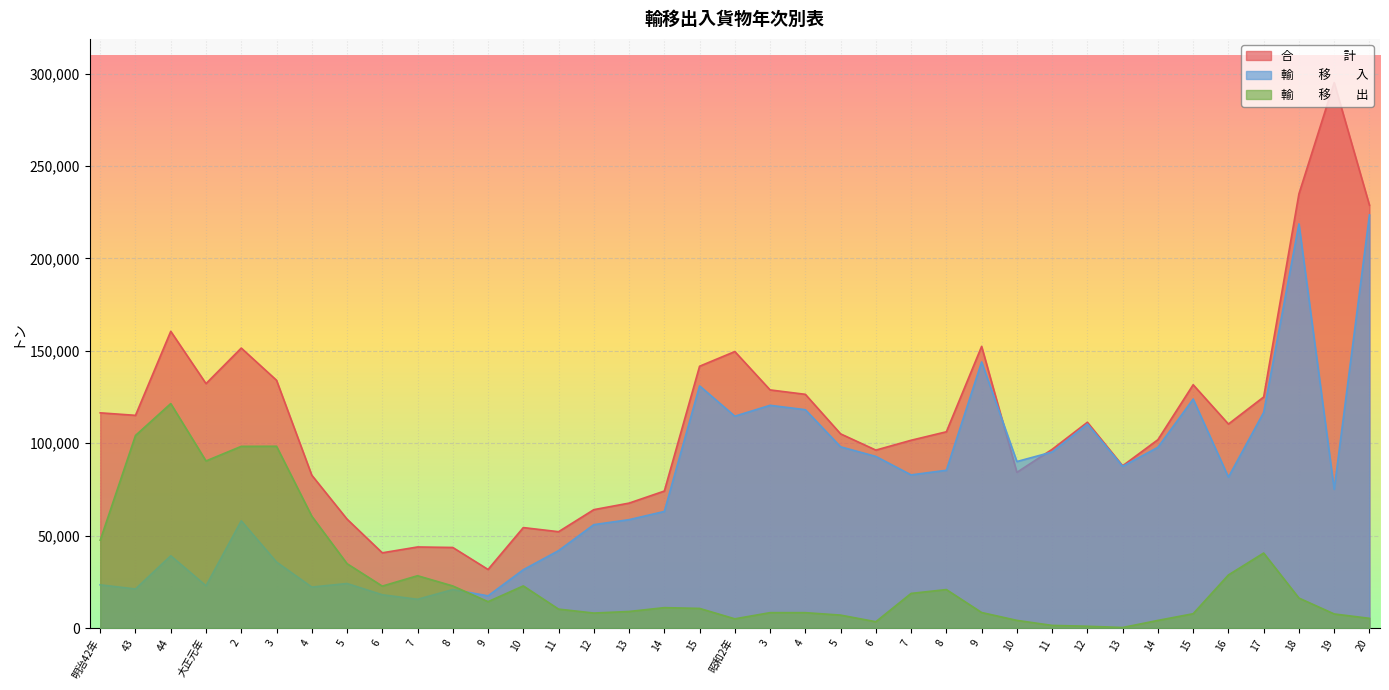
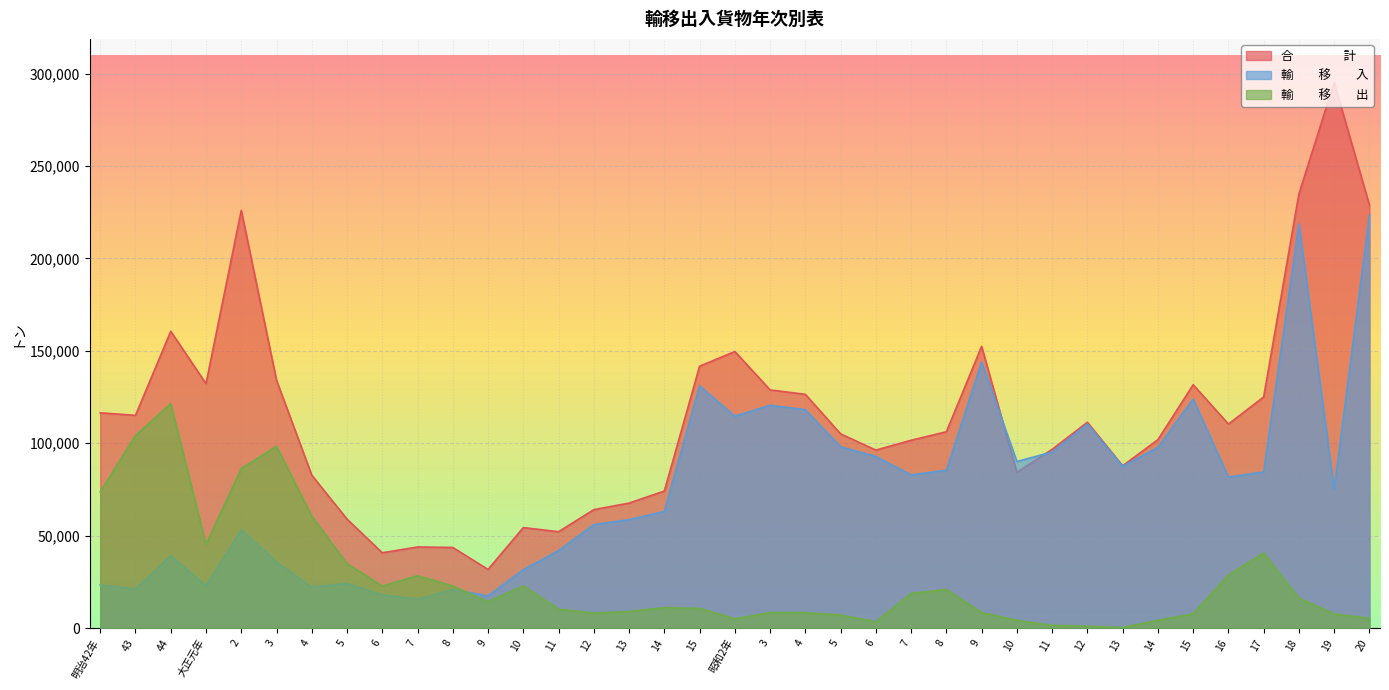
  {
    "合 計": {
      "明治42年": "116,000",
      "43": "115,000",
      "44": "161,000",
      "大正元年": "132,000",
-     "2": "151,000",
+     "2": "226,000",
      "昭和2年": "150,000",
      "16": "110,000",
      "17": "125,000",
      "18": "235,000",
      "20": "229,000"
    },
    "輸 移 入": {
      "明治42年": "23,000",
      "43": "21,000",
      "44": "39,000",
      "大正元年": "23,000",
-     "2": "58,000",
+     "2": "53,000",
      "昭和2年": "115,000",
      "16": "82,000",
-     "17": "117,000",
+     "17": "84,000",
      "18": "219,000",
      "19": "75,000",
      "20": "224,000"
    },
    "輸 移 出": {
-     "明治42年": "48,000",
+     "明治42年": "74,000",
      "43": "104,000",
      "44": "121,000",
-     "大正元年": "90,000",
-     "2": "98,000",
+     "大正元年": "45,000",
+     "2": "86,000",
      "昭和2年": "5,000",
      "16": "29,000",
      "17": "41,000",
      "18": "16,000",
      "19": "8,000",
      "20": "5,000"
    }
  }
